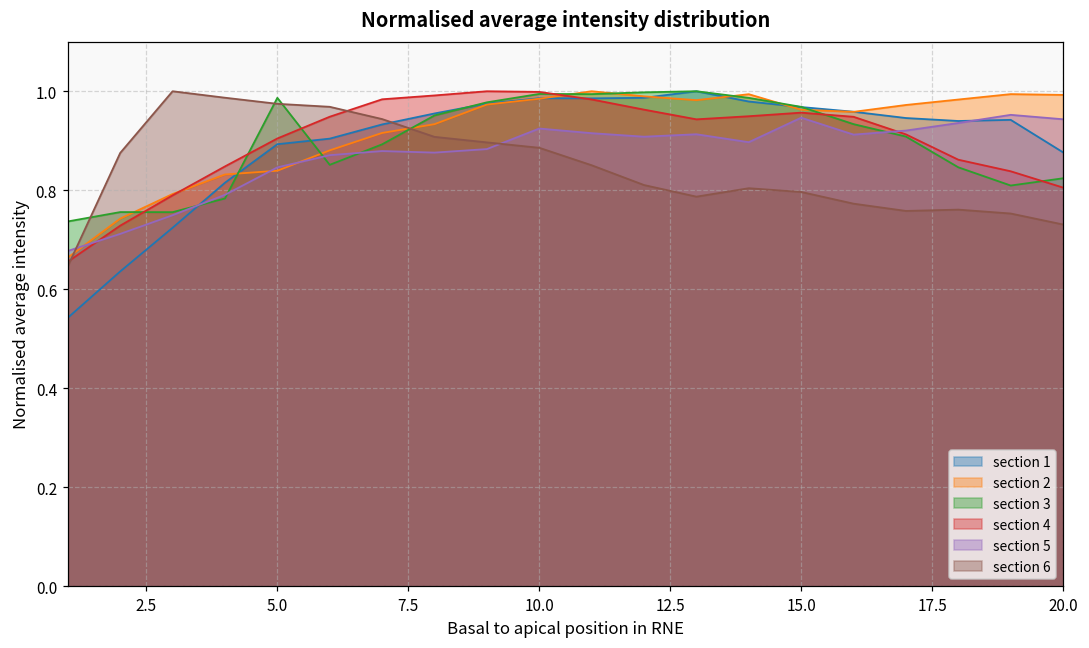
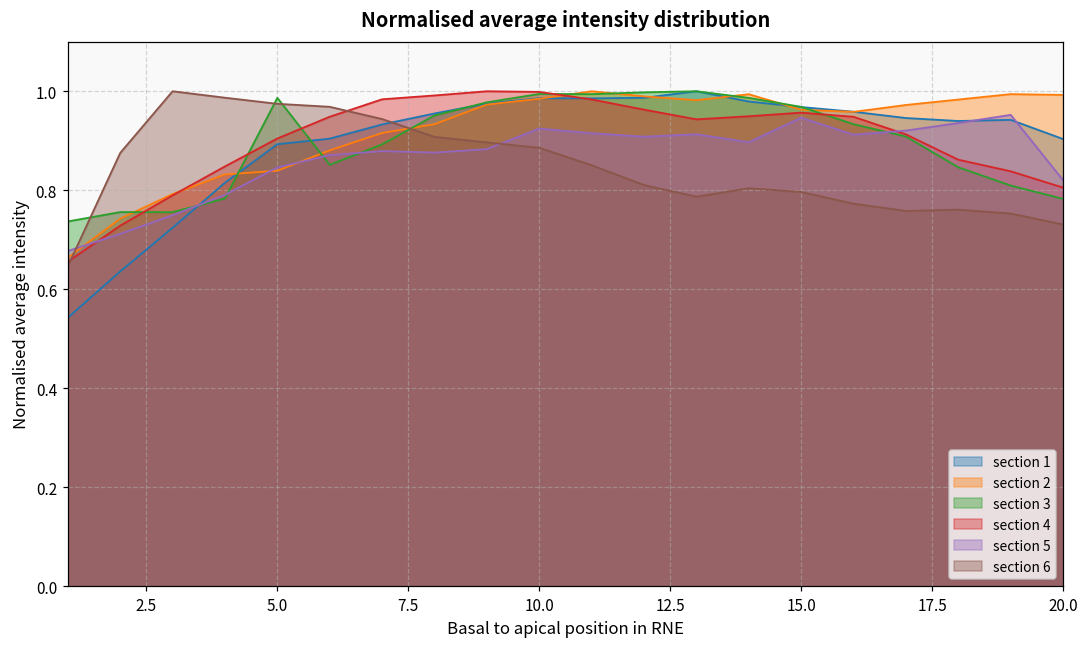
  {
    "section 1": {
      "5.0": 0.89,
-     "20.0": 0.88
+     "20.0": 0.90
    },
    "section 3": {
      "5.0": 0.99,
-     "20.0": 0.82
+     "20.0": 0.78
    },
    "section 5": {
      "5.0": 0.85,
      "10.0": 0.92,
      "15.0": 0.95,
-     "20.0": 0.94
+     "20.0": 0.82
    }
  }
